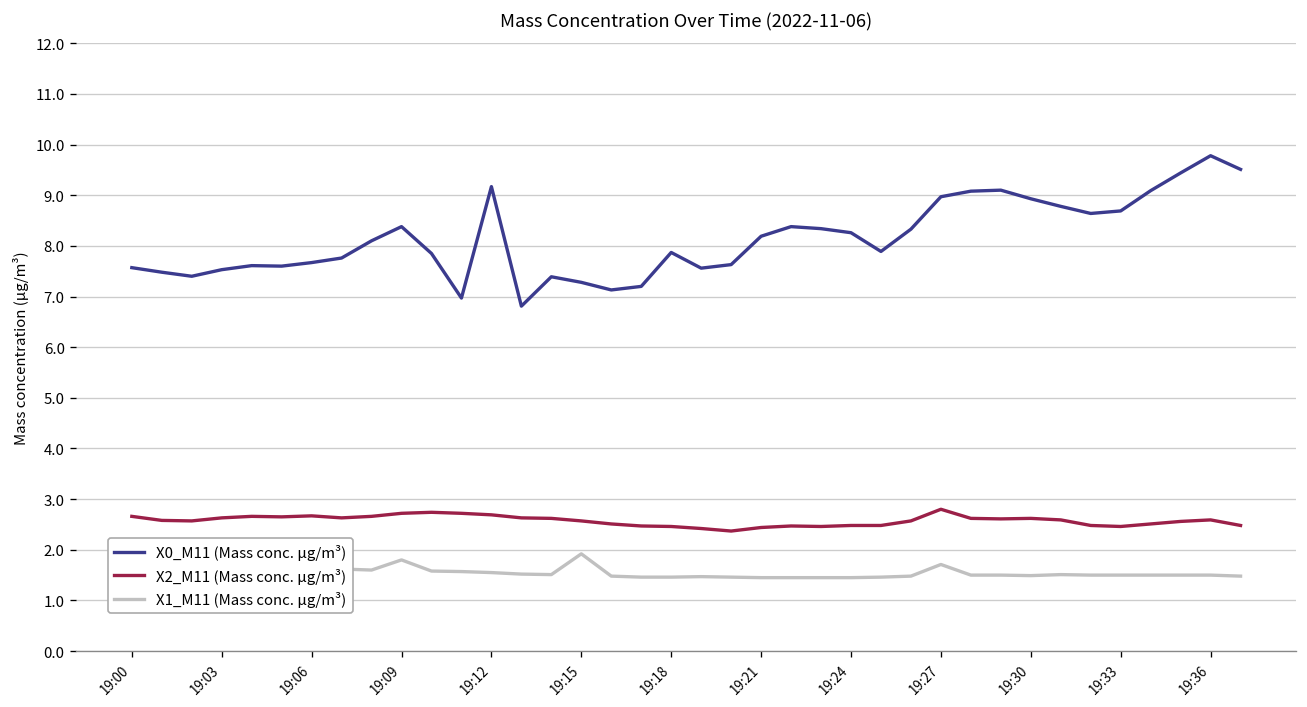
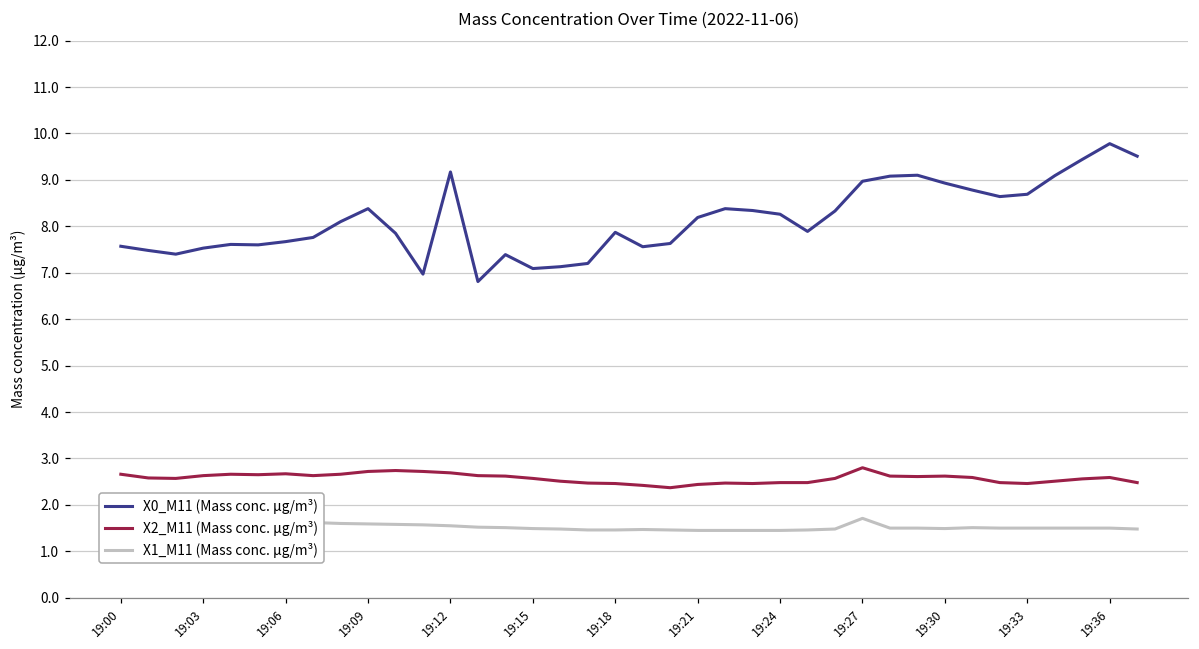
  {
    "X0_M11 (Mass conc. μg/m³)": {
      "19:00": 7.6,
      "19:03": 7.5,
      "19:06": 7.7,
      "19:09": 8.4,
      "19:12": 9.2,
-     "19:15": 7.3,
+     "19:15": 7.1,
      "19:18": 7.9,
      "19:21": 8.2,
      "19:24": 8.3,
      "19:27": 9.0,
      "19:30": 8.9,
      "19:33": 8.7,
      "19:36": 9.8
    },
    "X2_M11 (Mass conc. μg/m³)": {
      "19:00": 2.7,
      "19:03": 2.6,
      "19:06": 2.7,
      "19:09": 2.7,
      "19:12": 2.7,
      "19:15": 2.6,
      "19:18": 2.5,
      "19:21": 2.4,
      "19:24": 2.5,
      "19:27": 2.8,
      "19:30": 2.6,
      "19:33": 2.5,
      "19:36": 2.6
    },
    "X1_M11 (Mass conc. μg/m³)": {
-     "19:09": 1.8,
+     "19:09": 1.6,
      "19:12": 1.6,
-     "19:15": 1.9,
+     "19:15": 1.5,
      "19:18": 1.5,
      "19:21": 1.5,
      "19:24": 1.5,
      "19:27": 1.7,
      "19:30": 1.5,
      "19:33": 1.5,
      "19:36": 1.5
    }
  }
